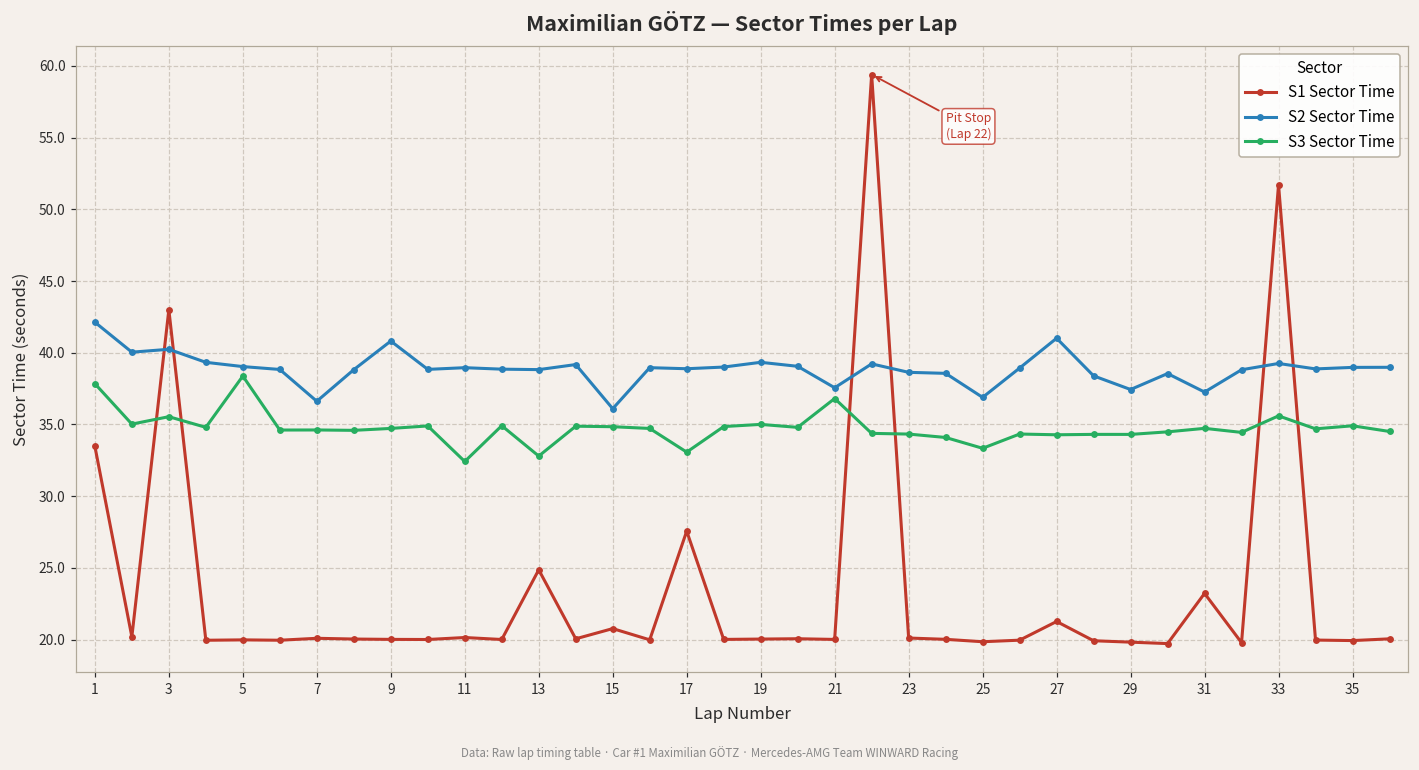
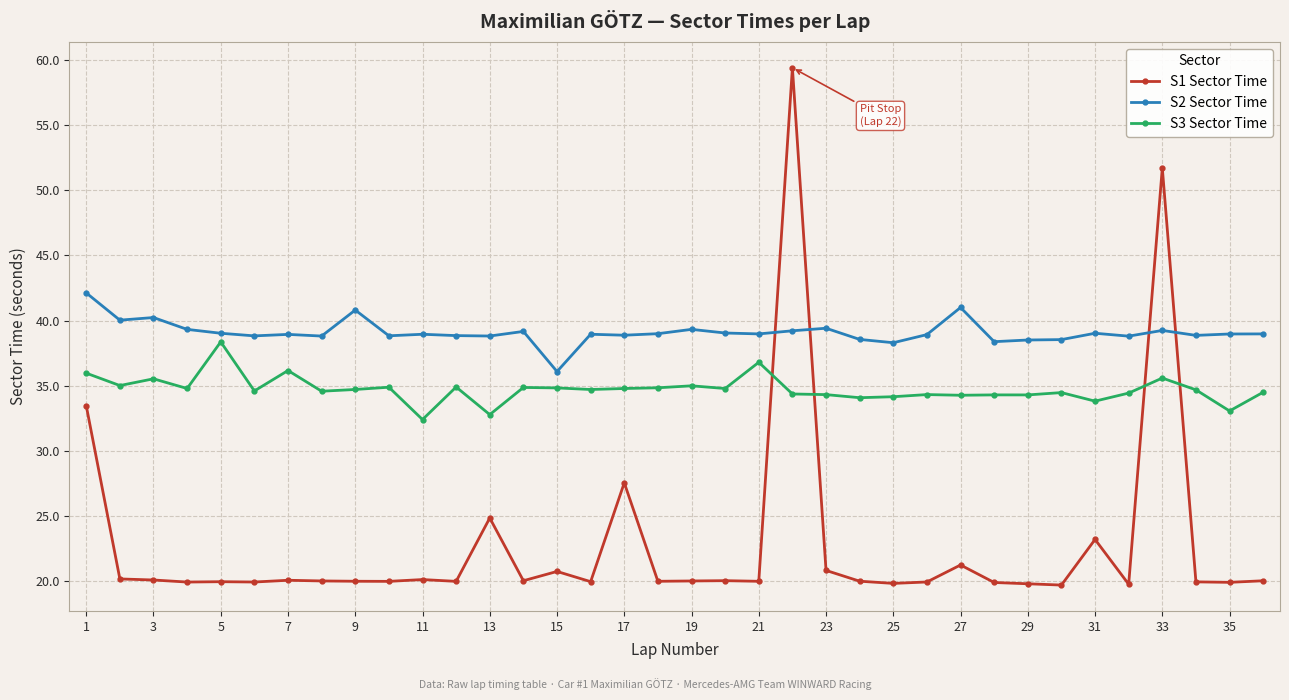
  {
    "S1 Sector Time": {
      "1": 33.5,
-     "3": 43.0,
+     "3": 20.1,
      "5": 20.0,
      "7": 20.1,
      "9": 20.0,
      "11": 20.1,
      "13": 24.9,
      "15": 20.8,
      "17": 27.6,
      "19": 20.0,
      "21": 20.0,
-     "23": 20.1,
+     "23": 20.8,
      "25": 19.9,
      "27": 21.3,
      "29": 19.8,
      "31": 23.2,
      "33": 51.7,
      "35": 19.9
    },
    "S2 Sector Time": {
      "1": 42.1,
      "3": 40.2,
      "5": 39.0,
-     "7": 36.6,
+     "7": 38.9,
      "9": 40.8,
      "11": 39.0,
      "13": 38.8,
      "15": 36.1,
      "17": 38.9,
      "19": 39.3,
-     "21": 37.6,
-     "23": 38.6,
-     "25": 36.9,
+     "21": 39.0,
+     "23": 39.4,
+     "25": 38.3,
      "27": 41.0,
-     "29": 37.4,
-     "31": 37.3,
+     "29": 38.5,
+     "31": 39.0,
      "33": 39.3,
      "35": 39.0
    },
    "S3 Sector Time": {
-     "1": 37.8,
+     "1": 36.0,
      "3": 35.5,
      "5": 38.4,
-     "7": 34.6,
+     "7": 36.2,
      "9": 34.7,
      "11": 32.4,
      "13": 32.8,
      "15": 34.8,
-     "17": 33.1,
+     "17": 34.8,
      "19": 35.0,
      "21": 36.8,
      "23": 34.3,
-     "25": 33.3,
+     "25": 34.2,
      "27": 34.3,
      "29": 34.3,
-     "31": 34.7,
+     "31": 33.8,
      "33": 35.6,
-     "35": 34.9
+     "35": 33.1
    }
  }
